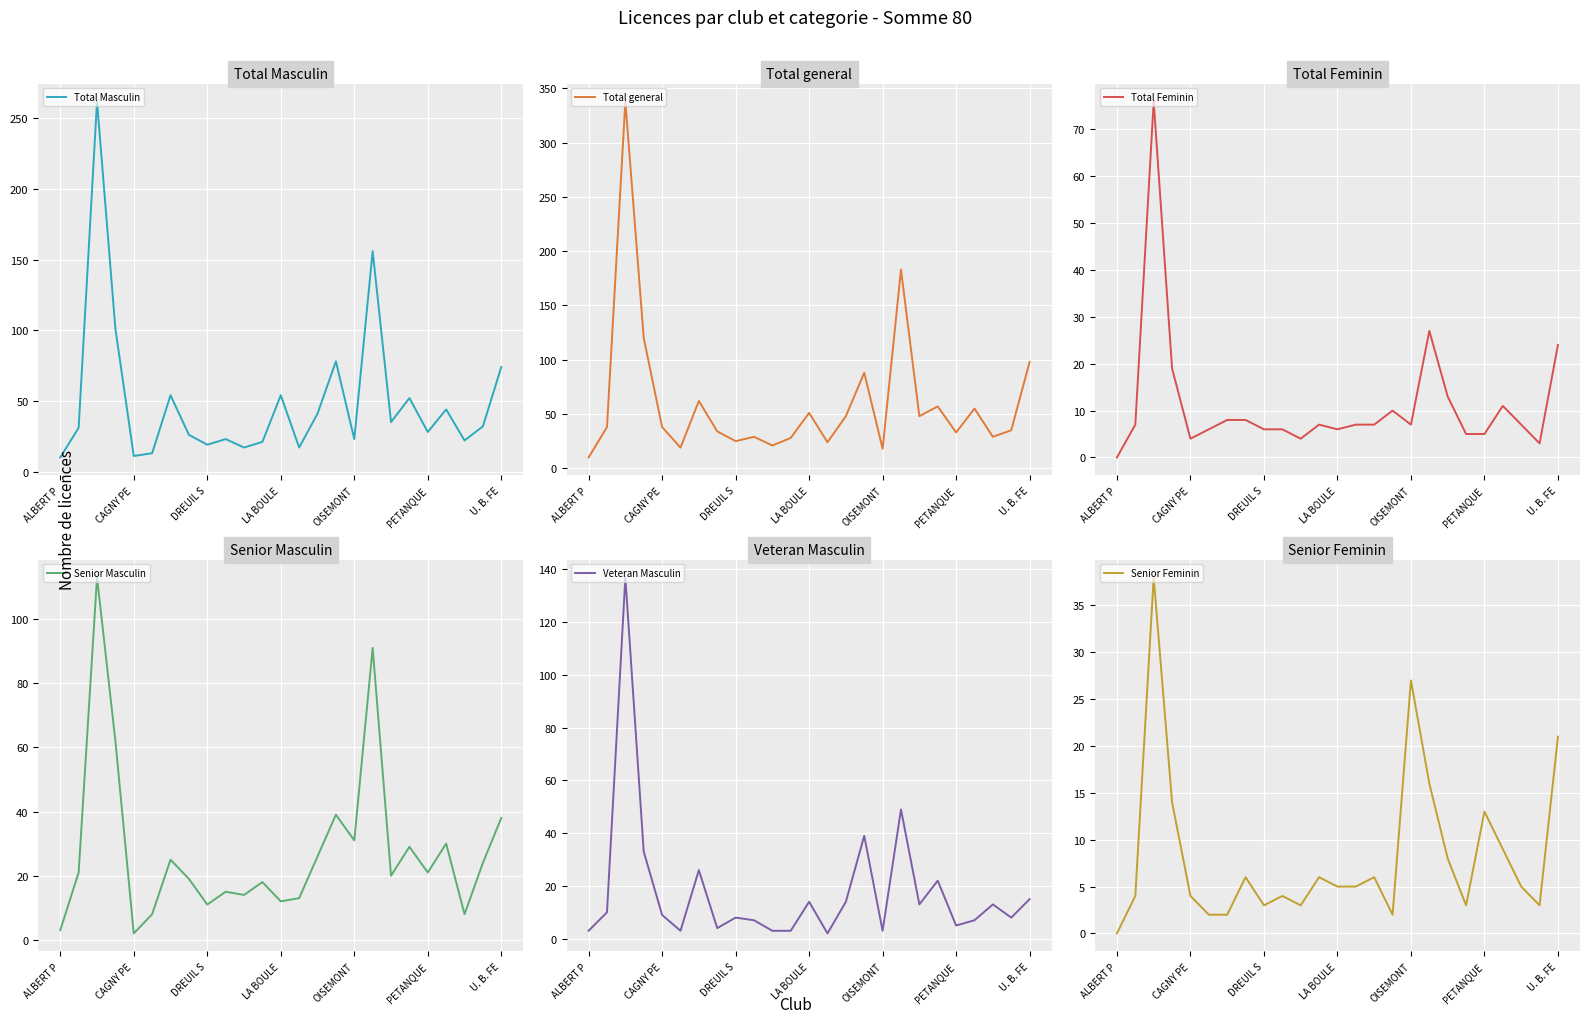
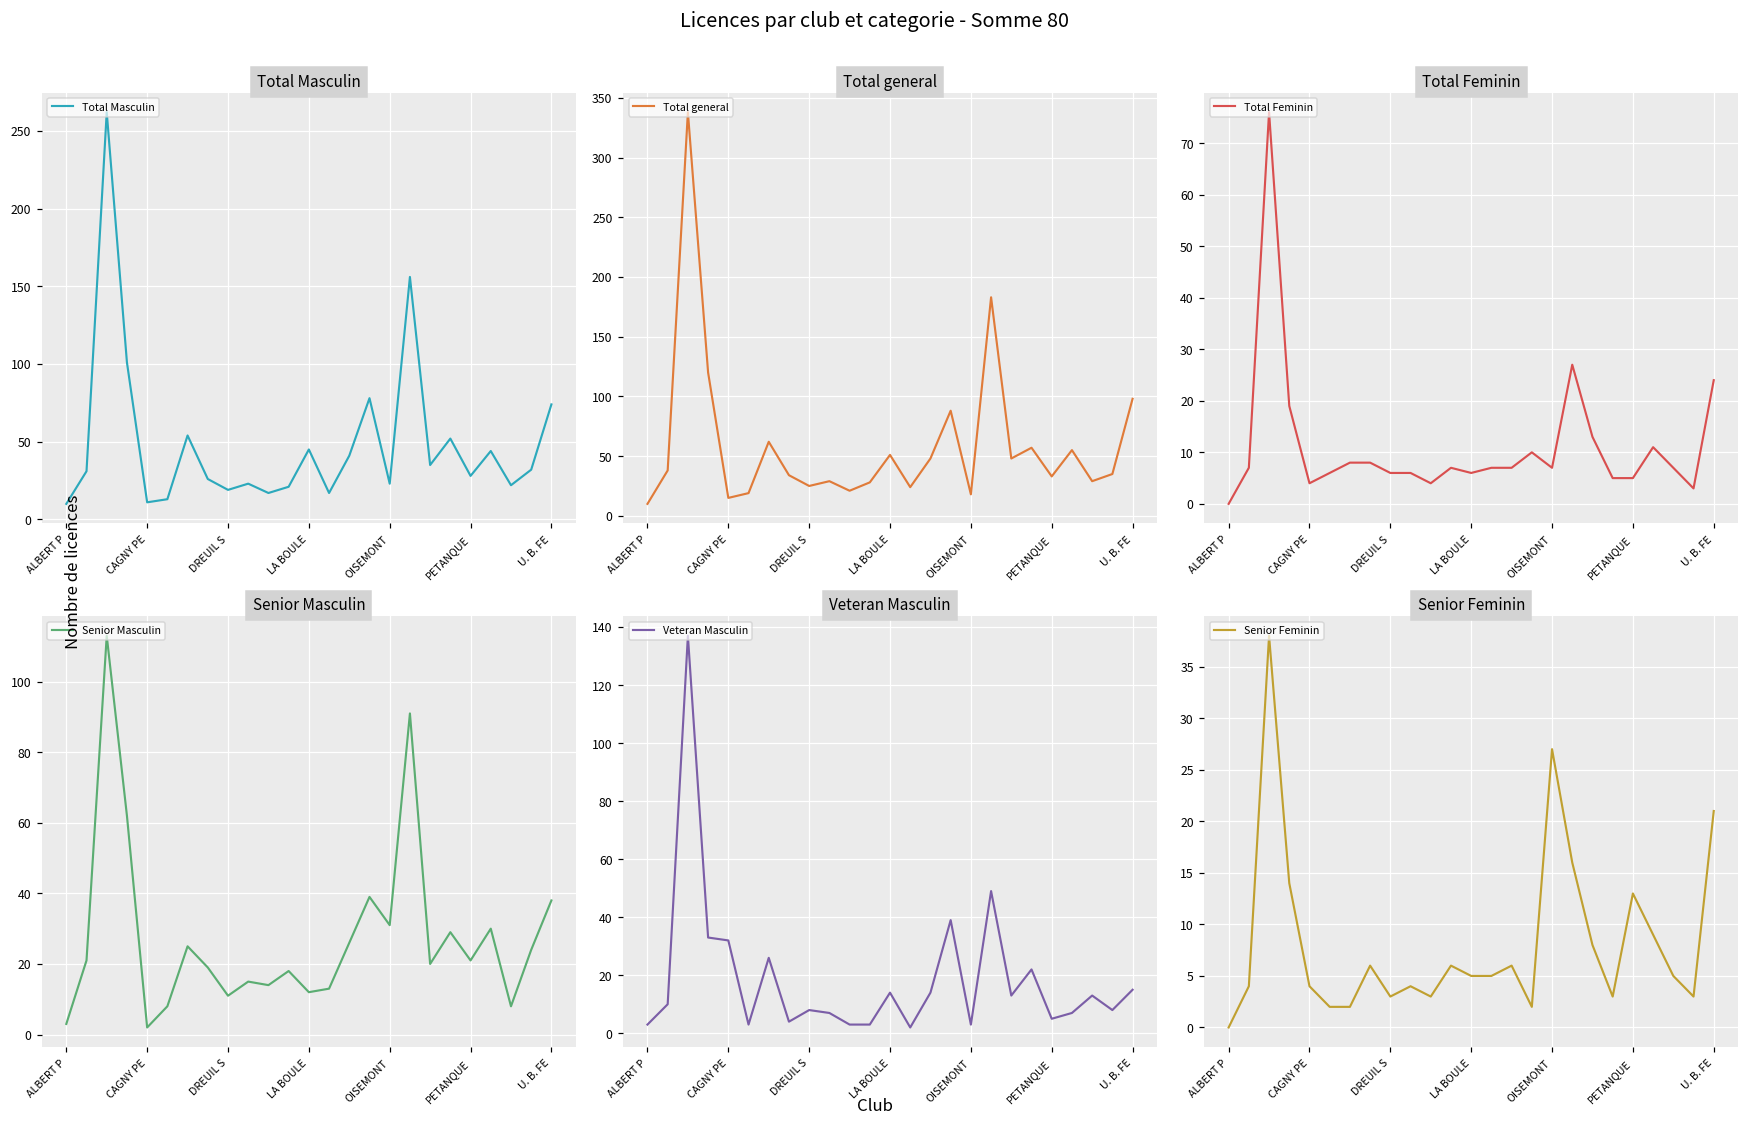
  {
    "Total Masculin": {
      "ALBERT P": 10,
      "CAGNY PE": 11,
      "DREUIL S": 19,
-     "LA BOULE": 54,
+     "LA BOULE": 45,
      "OISEMONT": 23,
      "PETANQUE": 28,
      "U. B. FE": 74
    },
    "Total general": {
      "ALBERT P": 10,
-     "CAGNY PE": 38,
+     "CAGNY PE": 15,
      "DREUIL S": 25,
      "LA BOULE": 51,
      "OISEMONT": 18,
      "PETANQUE": 33,
      "U. B. FE": 98
    },
    "Total Feminin": {
      "ALBERT P": 0,
      "CAGNY PE": 4,
      "DREUIL S": 6,
      "LA BOULE": 6,
      "OISEMONT": 7,
      "PETANQUE": 5,
      "U. B. FE": 24
    },
    "Senior Masculin": {
      "ALBERT P": 3,
      "CAGNY PE": 2,
      "DREUIL S": 11,
      "LA BOULE": 12,
      "OISEMONT": 31,
      "PETANQUE": 21,
      "U. B. FE": 38
    },
    "Veteran Masculin": {
      "ALBERT P": 3,
-     "CAGNY PE": 9,
+     "CAGNY PE": 32,
      "DREUIL S": 8,
      "LA BOULE": 14,
      "OISEMONT": 3,
      "PETANQUE": 5,
      "U. B. FE": 15
    },
    "Senior Feminin": {
      "ALBERT P": 0,
      "CAGNY PE": 4,
      "DREUIL S": 3,
      "LA BOULE": 5,
      "OISEMONT": 27,
      "PETANQUE": 13,
      "U. B. FE": 21
    }
  }
